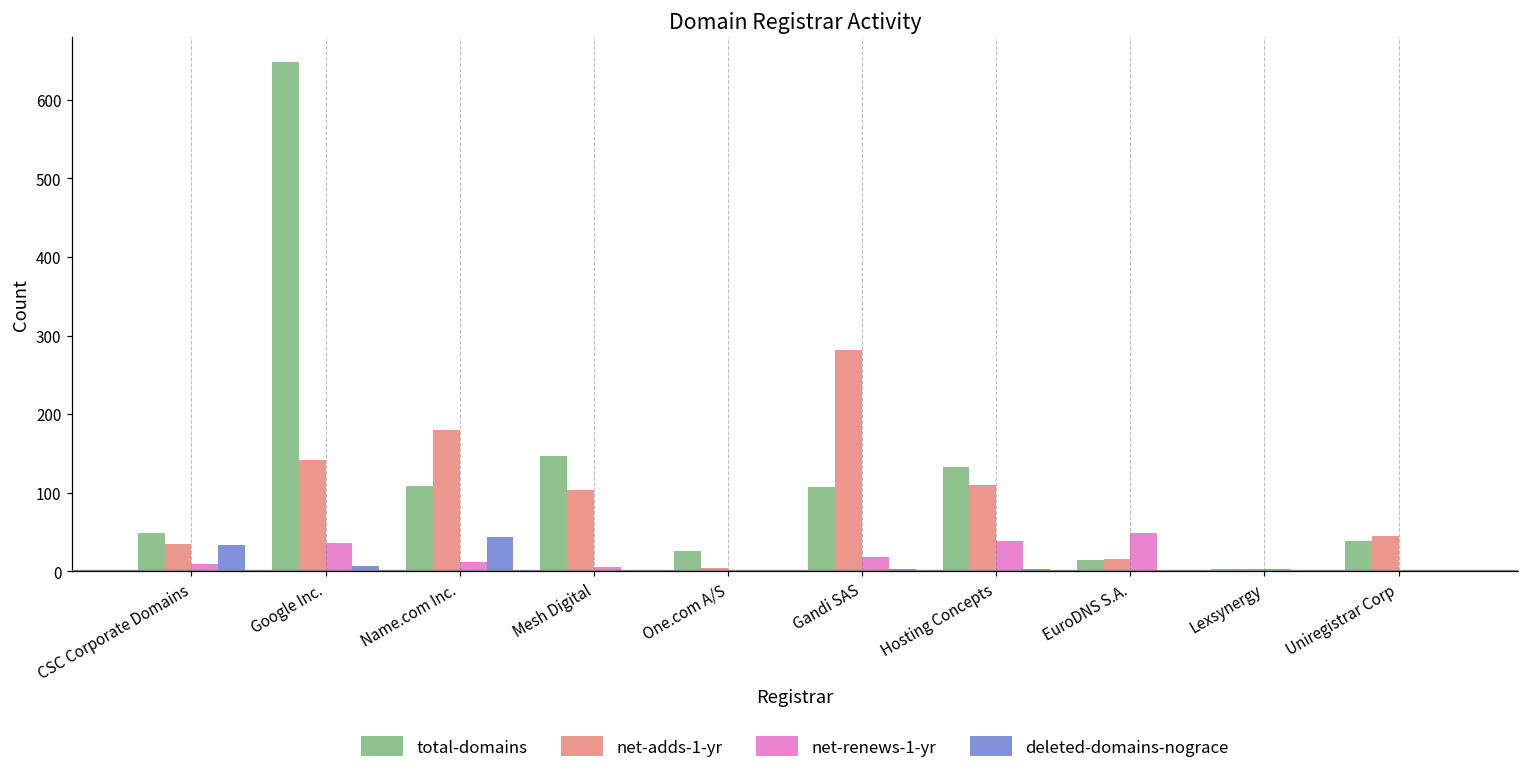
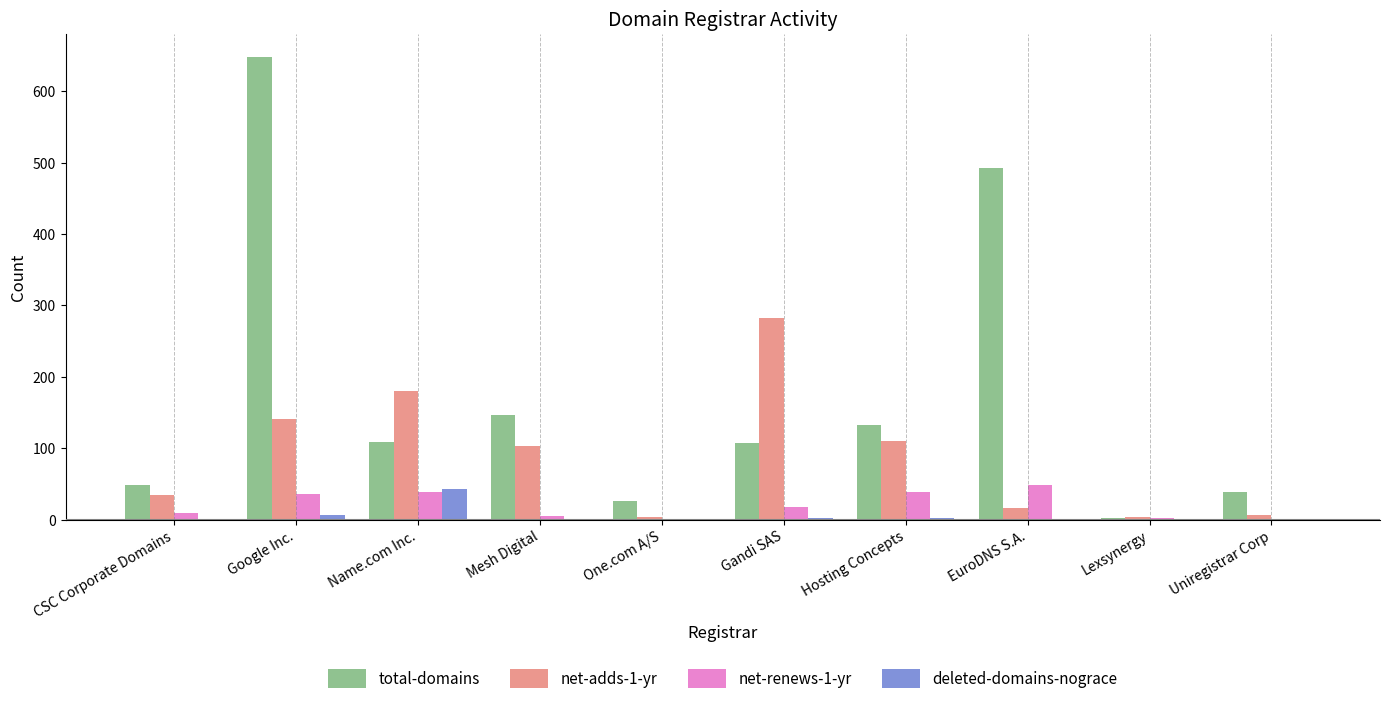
  {
    "total-domains": {
      "CSC Corporate Domains": 50,
      "Google Inc.": 650,
      "Name.com Inc.": 110,
      "Mesh Digital": 150,
      "One.com A/S": 30,
      "Gandi SAS": 110,
      "Hosting Concepts": 130,
-     "EuroDNS S.A.": 10,
+     "EuroDNS S.A.": 490,
      "Uniregistrar Corp": 40
    },
    "net-adds-1-yr": {
      "CSC Corporate Domains": 40,
      "Google Inc.": 140,
      "Name.com Inc.": 180,
      "Mesh Digital": 100,
      "One.com A/S": 0,
      "Gandi SAS": 280,
      "Hosting Concepts": 110,
      "EuroDNS S.A.": 20,
-     "Uniregistrar Corp": 50
+     "Uniregistrar Corp": 10
    },
    "net-renews-1-yr": {
      "CSC Corporate Domains": 10,
      "Google Inc.": 40,
-     "Name.com Inc.": 10,
+     "Name.com Inc.": 40,
      "Mesh Digital": 10,
      "One.com A/S": 0,
      "Gandi SAS": 20,
      "Hosting Concepts": 40,
      "EuroDNS S.A.": 50,
      "Uniregistrar Corp": 0
    },
    "deleted-domains-nograce": {
-     "CSC Corporate Domains": 30,
+     "CSC Corporate Domains": 0,
      "Google Inc.": 10,
      "Name.com Inc.": 40,
      "EuroDNS S.A.": 0,
      "Lexsynergy": 0,
      "Uniregistrar Corp": 0
    }
  }
